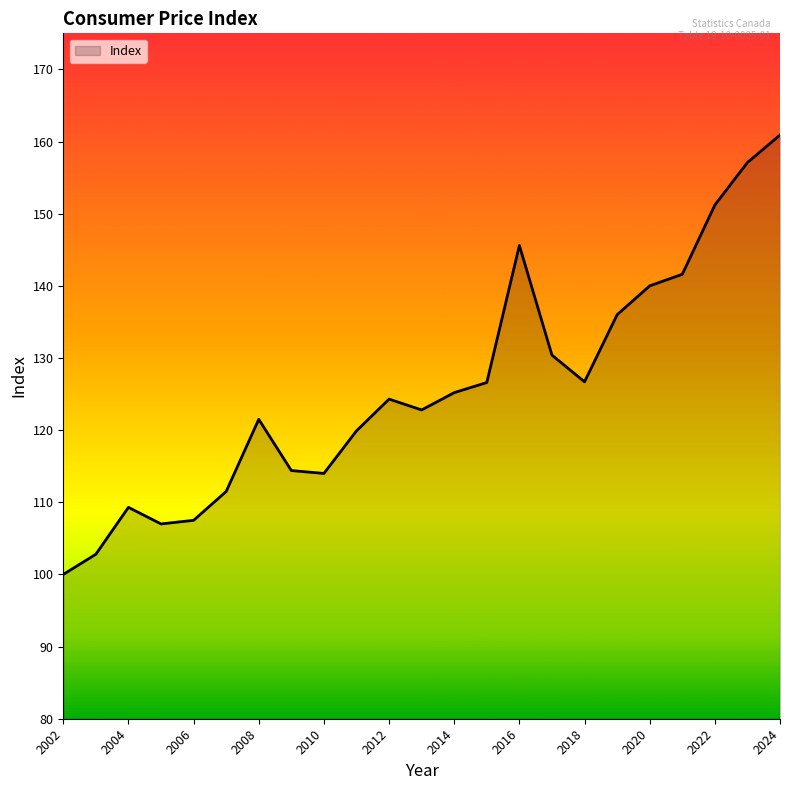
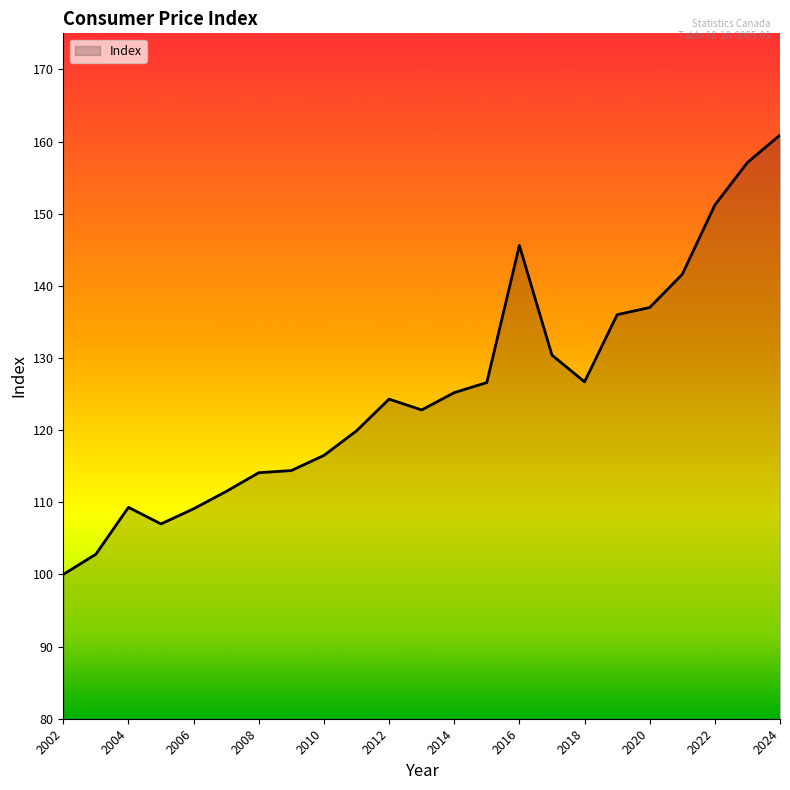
  {
    "2002": 100,
    "2004": 109,
-   "2006": 108,
-   "2008": 122,
-   "2010": 114,
+   "2006": 109,
+   "2008": 114,
+   "2010": 117,
    "2012": 124,
    "2014": 125,
    "2016": 146,
    "2018": 127,
-   "2020": 140,
+   "2020": 137,
    "2022": 151,
    "2024": 161
  }
